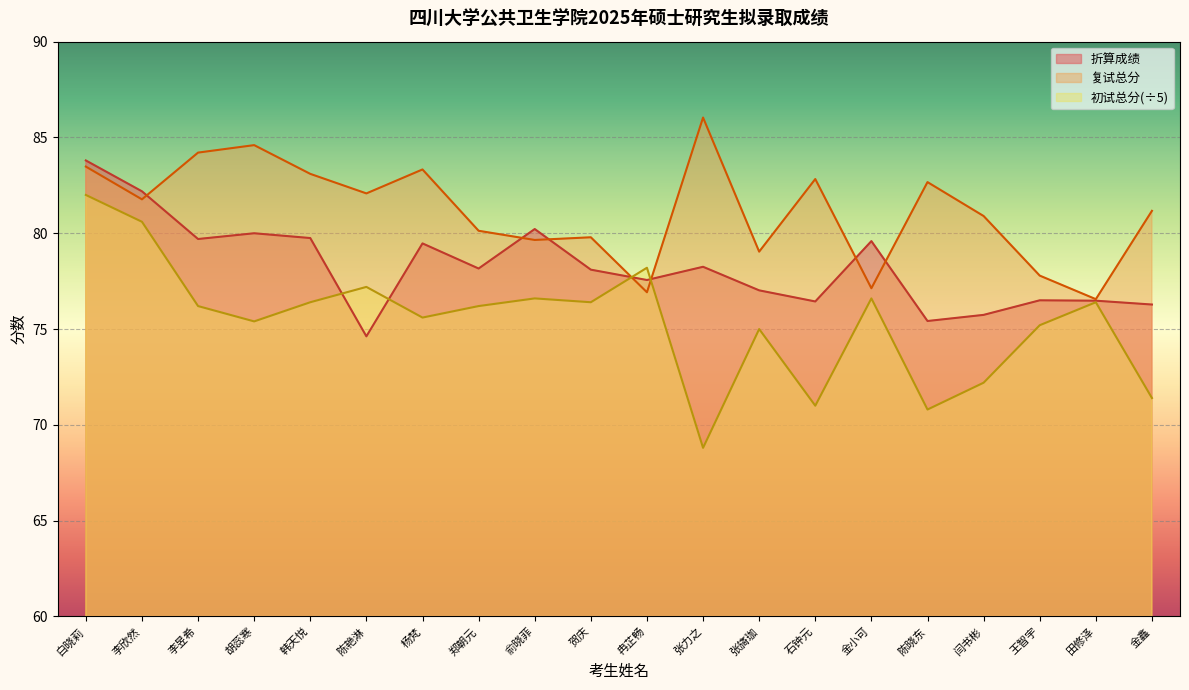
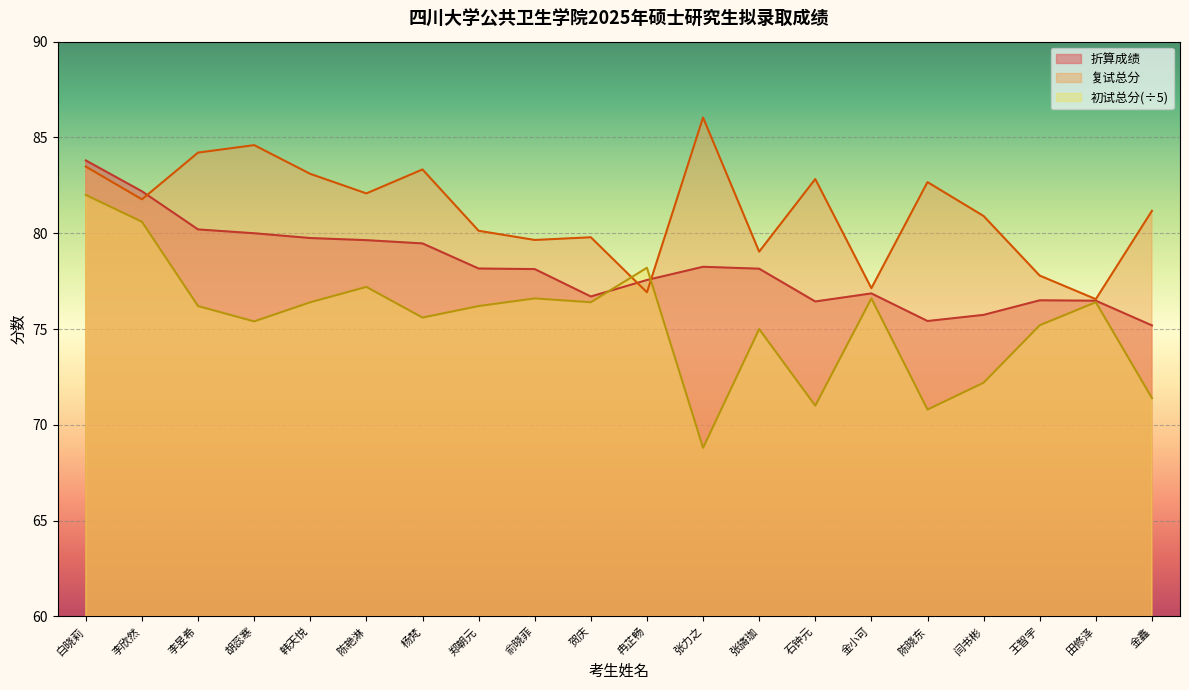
  {
    "折算成绩": {
      "白晓莉": 83.8,
      "李欣然": 82.2,
-     "李昱希": 79.7,
+     "李昱希": 80.2,
      "胡蕊寒": 80.0,
      "韩天悦": 79.8,
-     "陈艳淋": 74.6,
+     "陈艳淋": 79.6,
      "杨梵": 79.5,
      "郑朝元": 78.2,
-     "俞晓菲": 80.2,
-     "贺庆": 78.1,
+     "俞晓菲": 78.1,
+     "贺庆": 76.7,
      "冉芷畅": 77.6,
      "张力之": 78.3,
-     "张旖珈": 77.0,
+     "张旖珈": 78.2,
      "石钟元": 76.4,
-     "金小可": 79.6,
+     "金小可": 76.9,
      "陈晓东": 75.4,
      "闫书彬": 75.7,
      "王智宇": 76.5,
-     "金鑫": 76.3
+     "金鑫": 75.2
    }
  }
